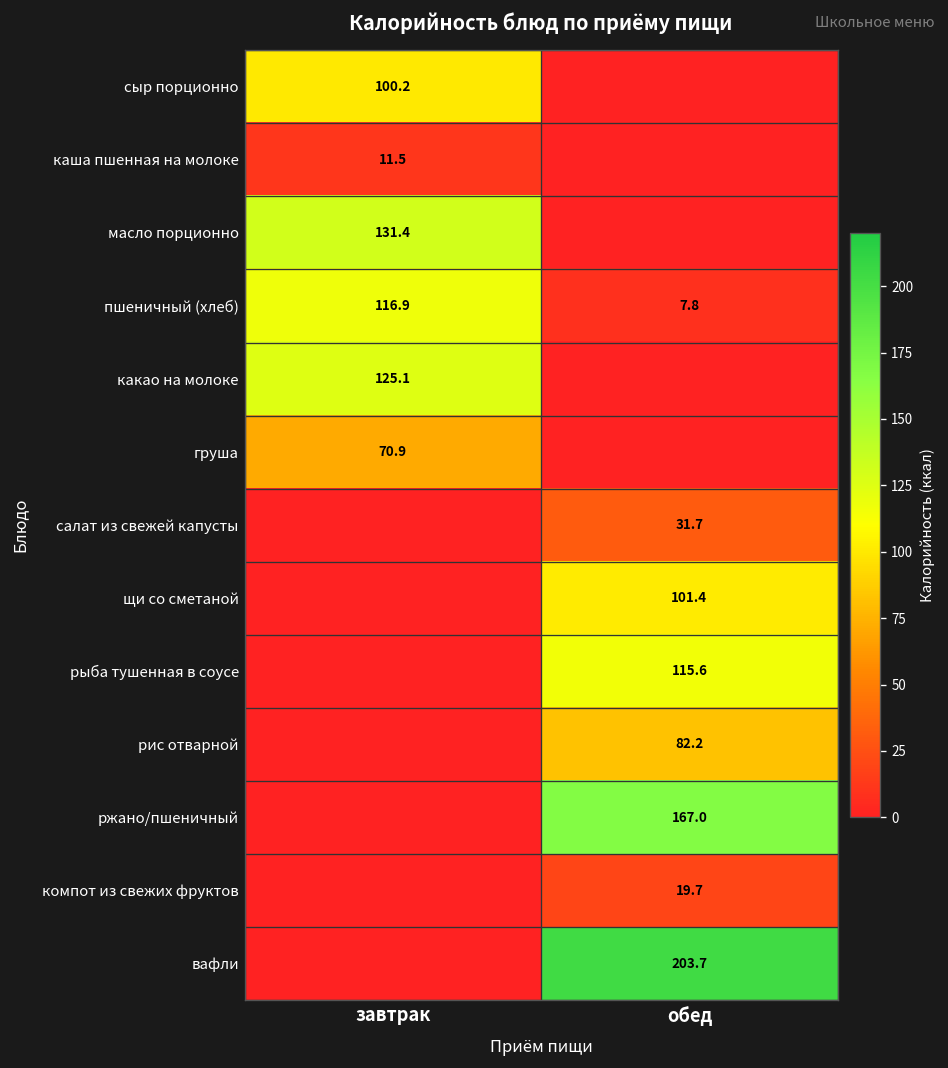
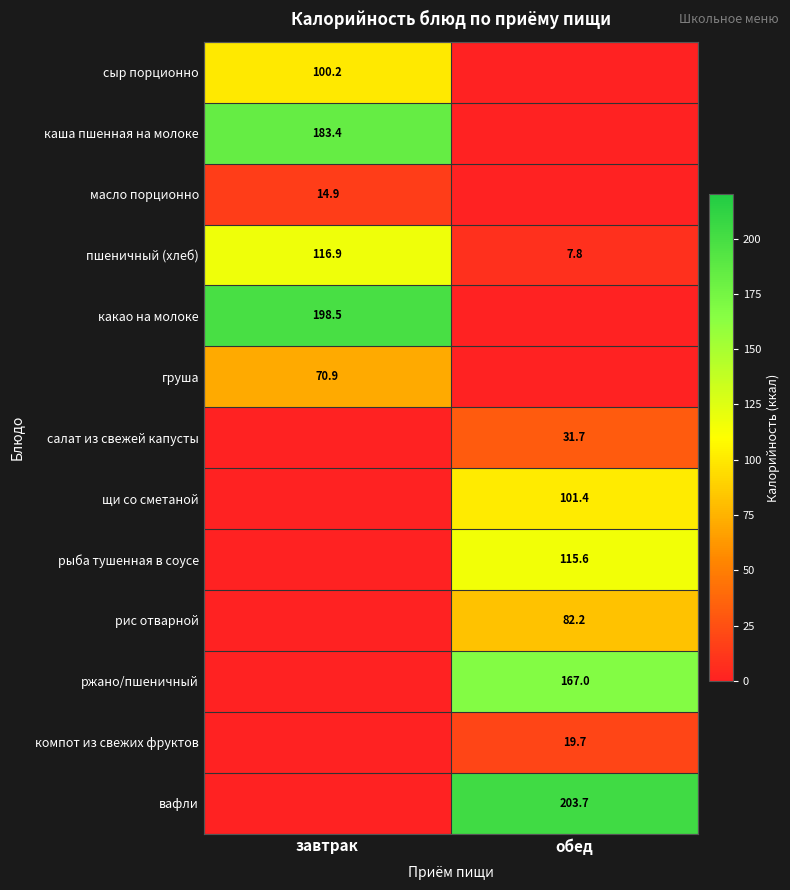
  {
    "сыр порционно": {
      "завтрак": 100.2
    },
    "каша пшенная на молоке": {
-     "завтрак": 11.5
+     "завтрак": 183.4
    },
    "масло порционно": {
-     "завтрак": 131.4
+     "завтрак": 14.9
    },
    "пшеничный (хлеб)": {
      "завтрак": 116.9,
      "обед": 7.8
    },
    "какао на молоке": {
-     "завтрак": 125.1
+     "завтрак": 198.5
    },
    "груша": {
      "завтрак": 70.9
    },
    "салат из свежей капусты": {
      "обед": 31.7
    },
    "щи со сметаной": {
      "обед": 101.4
    },
    "рыба тушенная в соусе": {
      "обед": 115.6
    },
    "рис отварной": {
      "обед": 82.2
    },
    "ржано/пшеничный": {
      "обед": 167.0
    },
    "компот из свежих фруктов": {
      "обед": 19.7
    },
    "вафли": {
      "обед": 203.7
    }
  }
